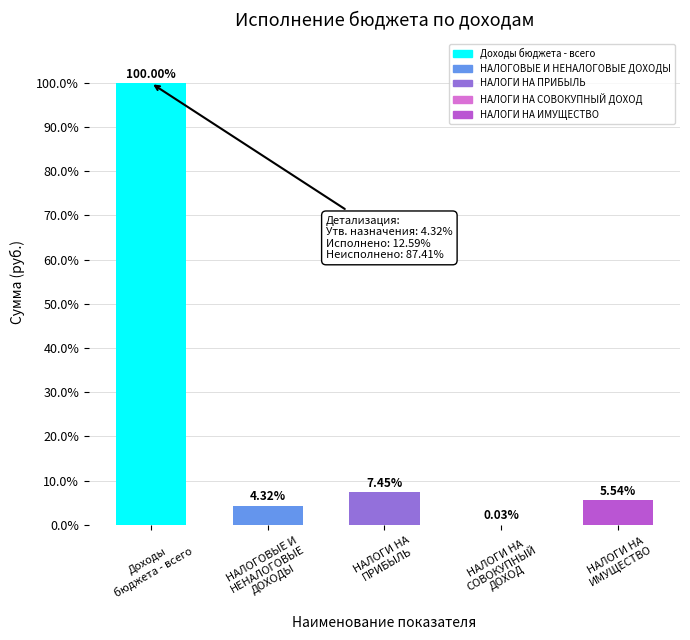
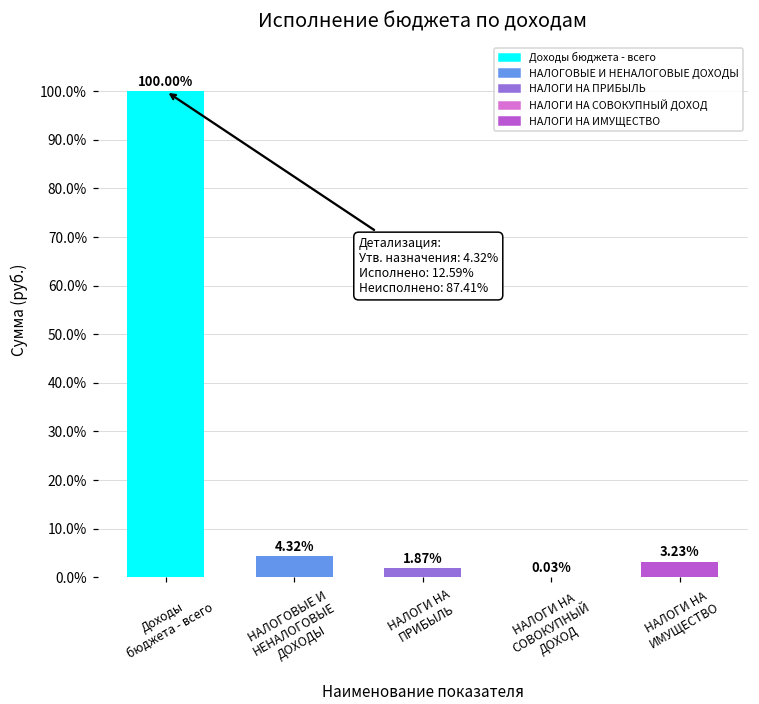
  {
    "Доходы бюджета - всего": "100.00%",
    "НАЛОГОВЫЕ И НЕНАЛОГОВЫЕ ДОХОДЫ": "4.32%",
-   "НАЛОГИ НА ПРИБЫЛЬ": "7.45%",
+   "НАЛОГИ НА ПРИБЫЛЬ": "1.87%",
    "НАЛОГИ НА СОВОКУПНЫЙ ДОХОД": "0.03%",
-   "НАЛОГИ НА ИМУЩЕСТВО": "5.54%"
+   "НАЛОГИ НА ИМУЩЕСТВО": "3.23%"
  }
